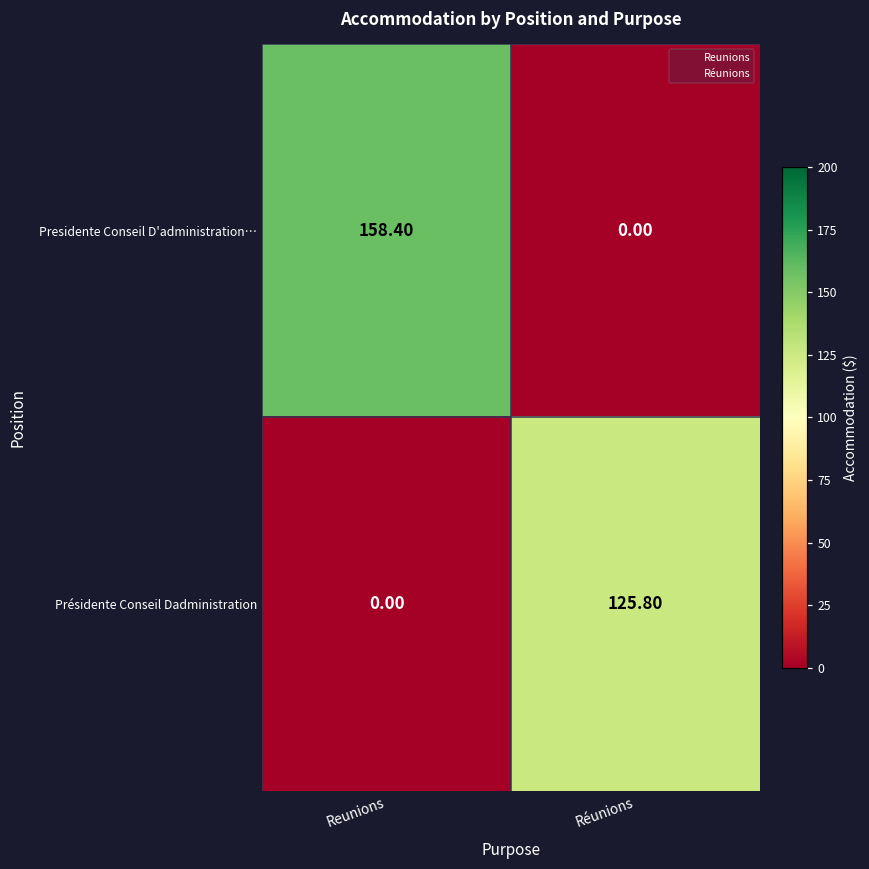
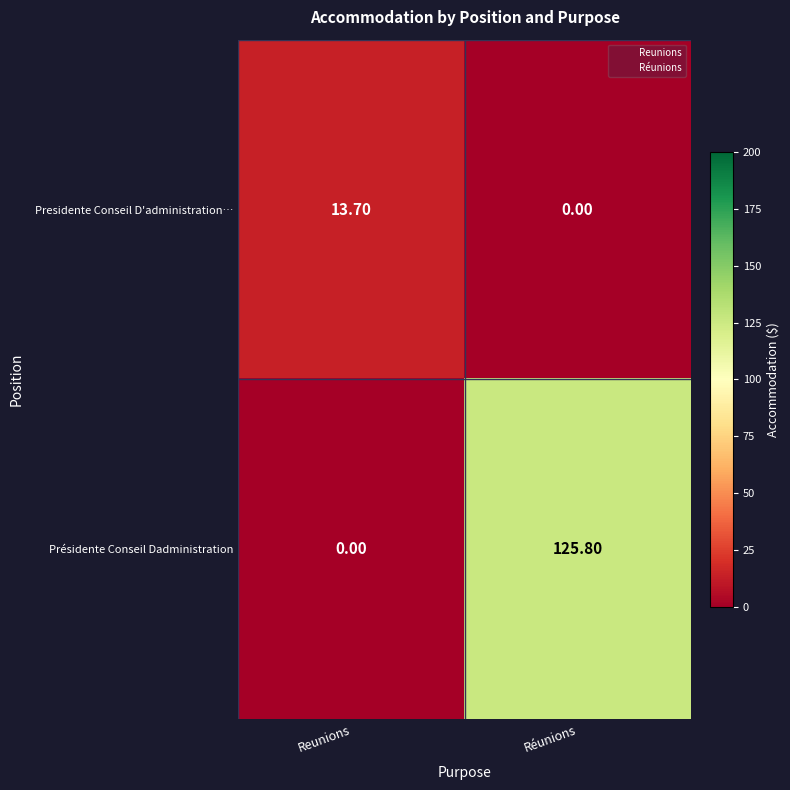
  {
    "Presidente Conseil D'administration…": {
-     "Reunions": 158.40,
+     "Reunions": 13.70,
      "Réunions": 0.00
    },
    "Présidente Conseil Dadministration": {
      "Reunions": 0.00,
      "Réunions": 125.80
    }
  }
